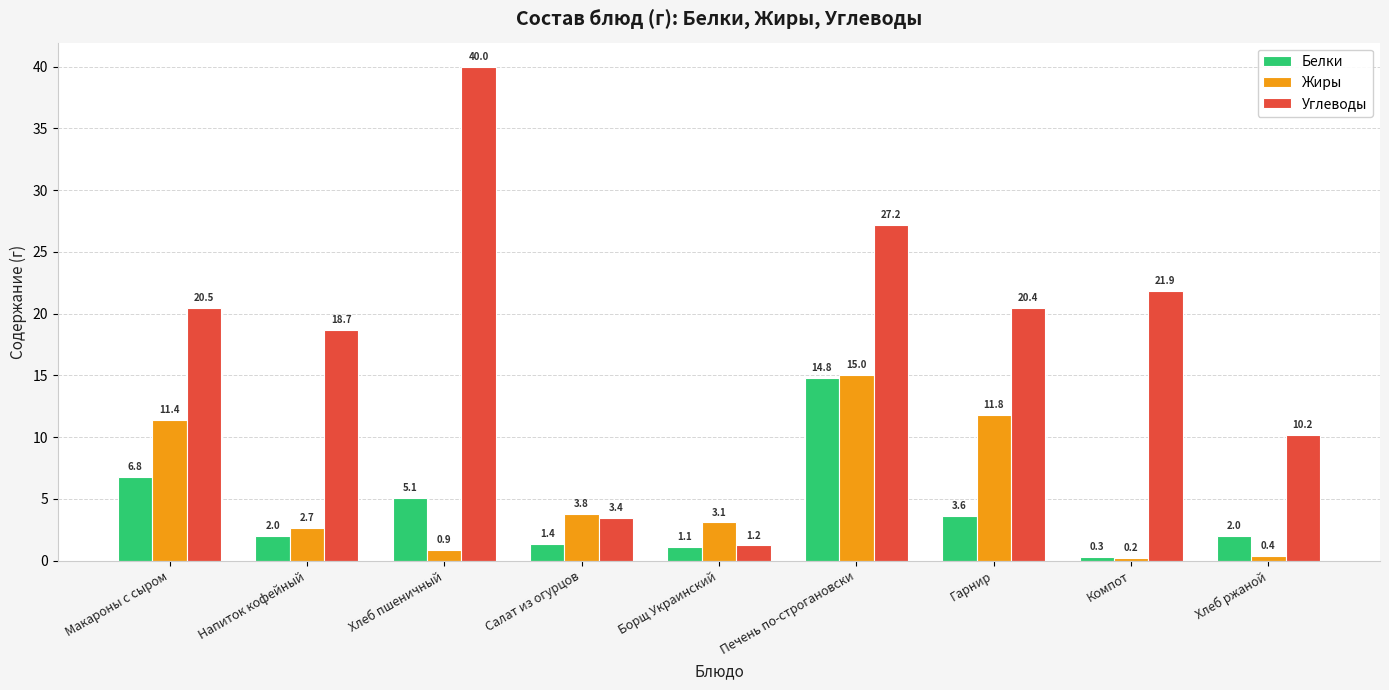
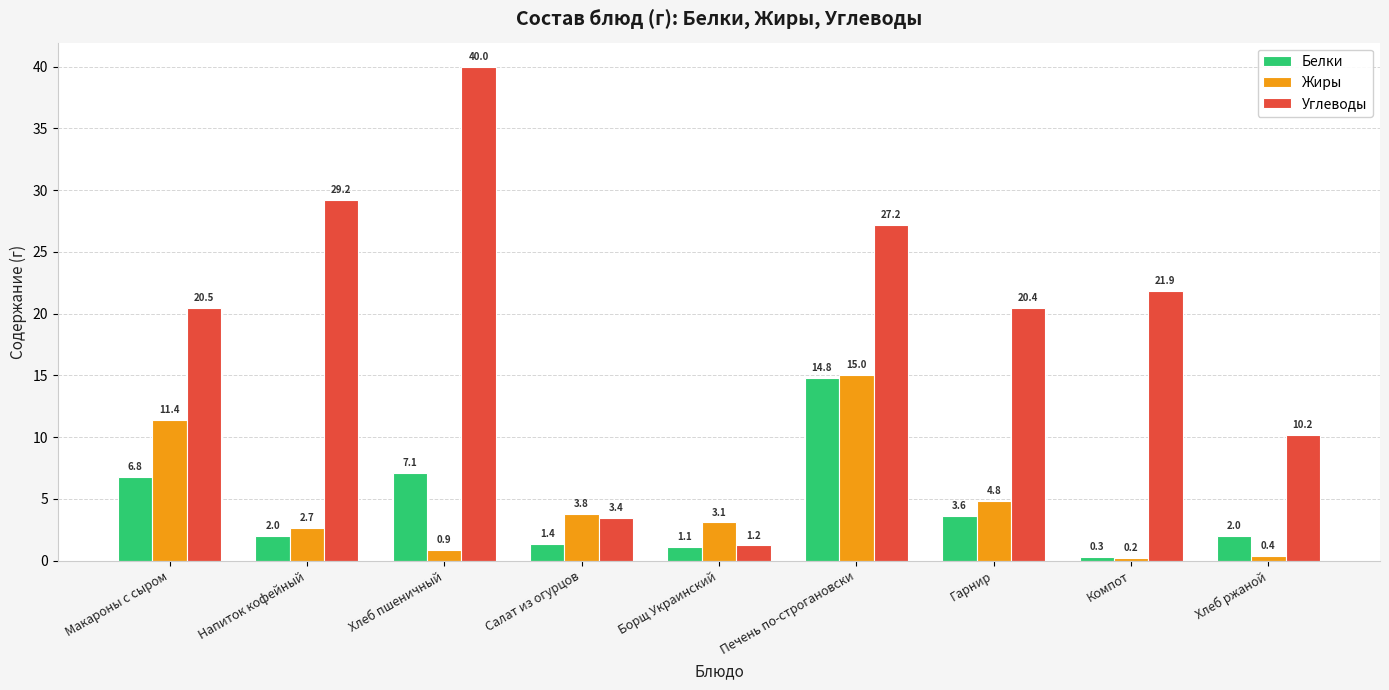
  {
    "Белки": {
      "Макароны с сыром": 6.8,
      "Напиток кофейный": 2.0,
-     "Хлеб пшеничный": 5.1,
+     "Хлеб пшеничный": 7.1,
      "Салат из огурцов": 1.4,
      "Борщ Украинский": 1.1,
      "Печень по-строгановски": 14.8,
      "Гарнир": 3.6,
      "Компот": 0.3,
      "Хлеб ржаной": 2.0
    },
    "Жиры": {
      "Макароны с сыром": 11.4,
      "Напиток кофейный": 2.7,
      "Хлеб пшеничный": 0.9,
      "Салат из огурцов": 3.8,
      "Борщ Украинский": 3.1,
      "Печень по-строгановски": 15.0,
-     "Гарнир": 11.8,
+     "Гарнир": 4.8,
      "Компот": 0.2,
      "Хлеб ржаной": 0.4
    },
    "Углеводы": {
      "Макароны с сыром": 20.5,
-     "Напиток кофейный": 18.7,
+     "Напиток кофейный": 29.2,
      "Хлеб пшеничный": 40.0,
      "Салат из огурцов": 3.4,
      "Борщ Украинский": 1.2,
      "Печень по-строгановски": 27.2,
      "Гарнир": 20.4,
      "Компот": 21.9,
      "Хлеб ржаной": 10.2
    }
  }
